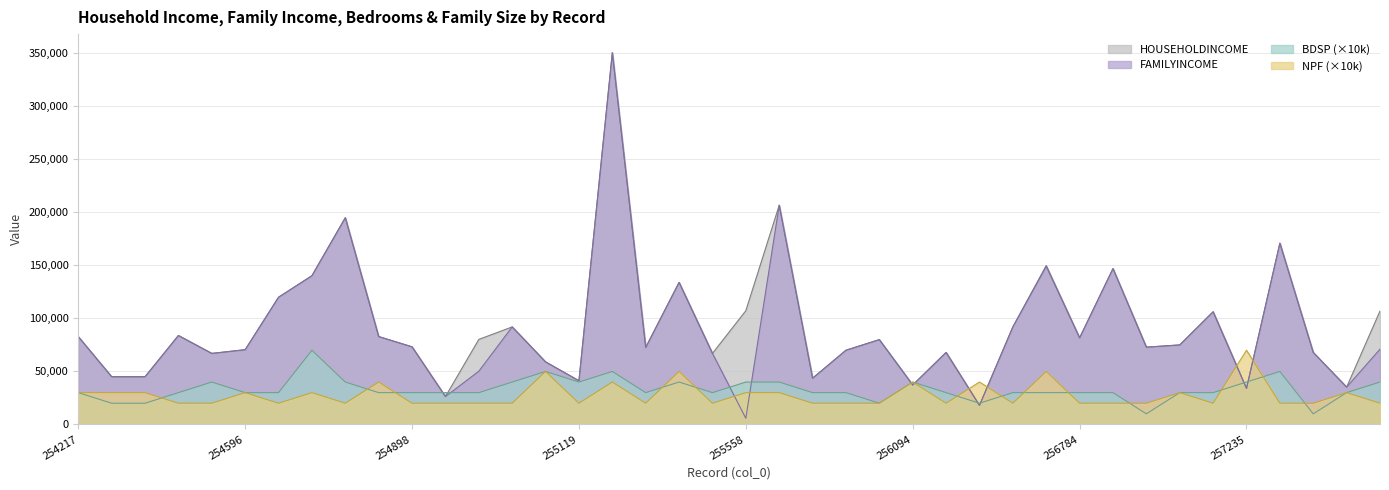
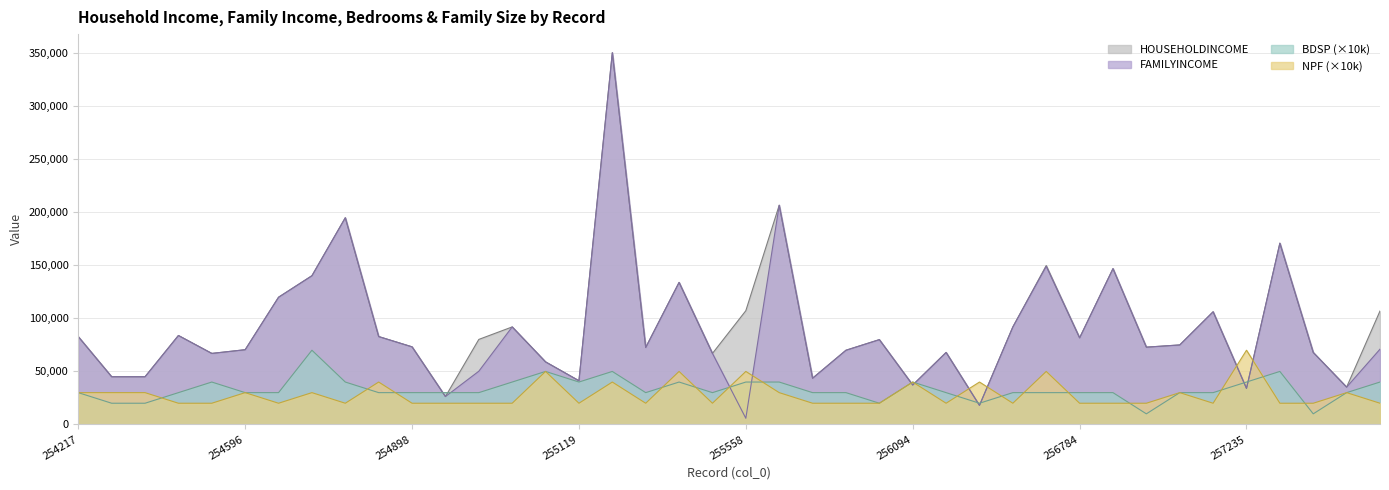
  {
    "NPF (×10k)": {
      "254898": "20,000",
      "255119": "20,000",
-     "255558": "30,000",
+     "255558": "50,000",
      "256784": "20,000",
      "257235": "70,000"
    }
  }
